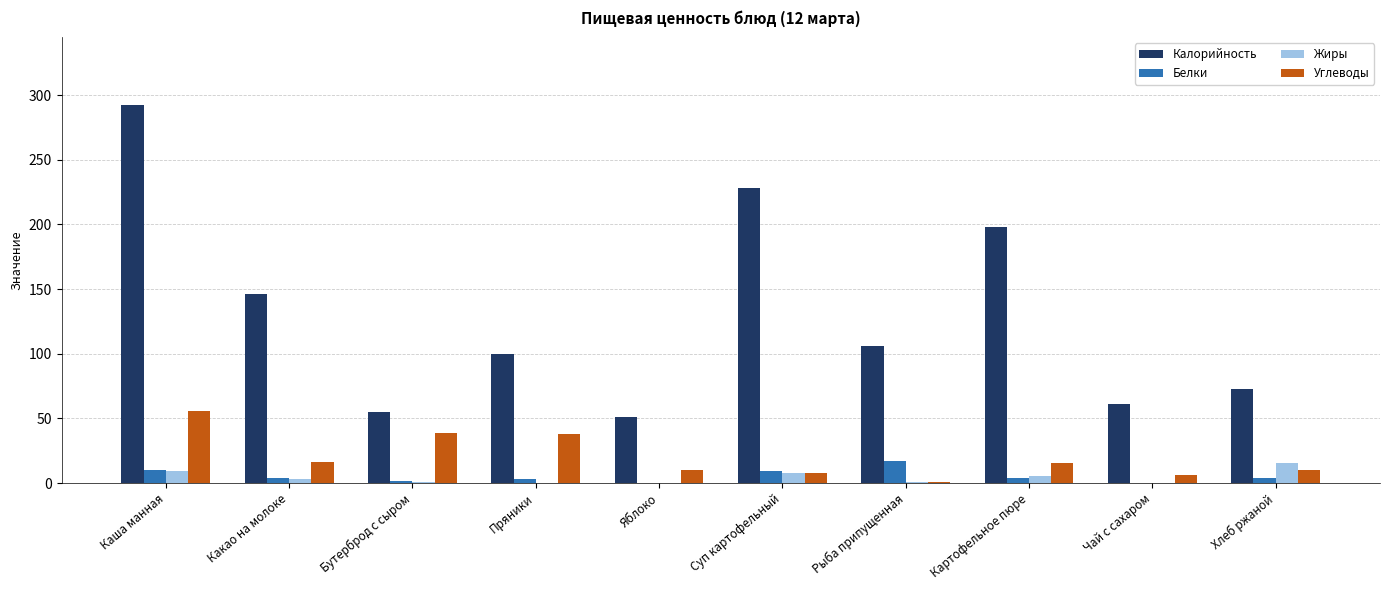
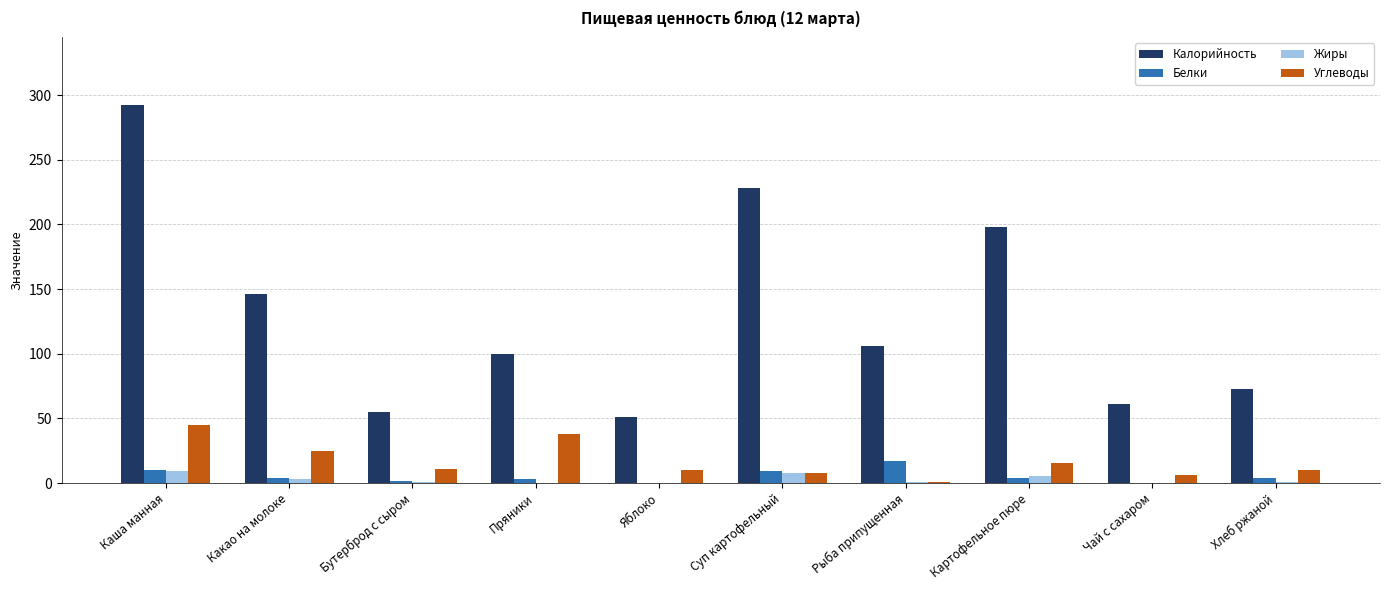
  {
    "Калорийность": {
      "Каша манная": 292,
      "Какао на молоке": 146,
      "Бутерброд с сыром": 55,
      "Пряники": 100,
      "Яблоко": 51,
      "Суп картофельный": 228,
      "Рыба припущенная": 106,
      "Картофельное пюре": 198,
      "Чай с сахаром": 61,
      "Хлеб ржаной": 73
    },
    "Белки": {
      "Каша манная": 10,
      "Какао на молоке": 4,
      "Бутерброд с сыром": 2,
      "Пряники": 3,
      "Яблоко": 0,
      "Суп картофельный": 9,
      "Рыба припущенная": 17,
      "Картофельное пюре": 4,
      "Чай с сахаром": 0,
      "Хлеб ржаной": 4
    },
    "Жиры": {
      "Каша манная": 9,
      "Какао на молоке": 3,
      "Пряники": 0,
      "Яблоко": 0,
      "Суп картофельный": 8,
      "Картофельное пюре": 6,
      "Чай с сахаром": 0,
-     "Хлеб ржаной": 15
+     "Хлеб ржаной": 1
    },
    "Углеводы": {
-     "Каша манная": 56,
-     "Какао на молоке": 17,
-     "Бутерброд с сыром": 39,
+     "Каша манная": 45,
+     "Какао на молоке": 25,
+     "Бутерброд с сыром": 11,
      "Пряники": 38,
      "Яблоко": 10,
      "Суп картофельный": 8,
      "Картофельное пюре": 15,
      "Чай с сахаром": 6,
      "Хлеб ржаной": 10
    }
  }
